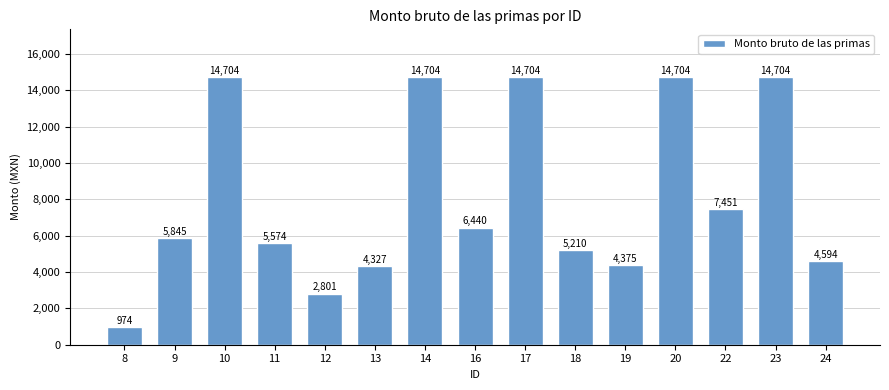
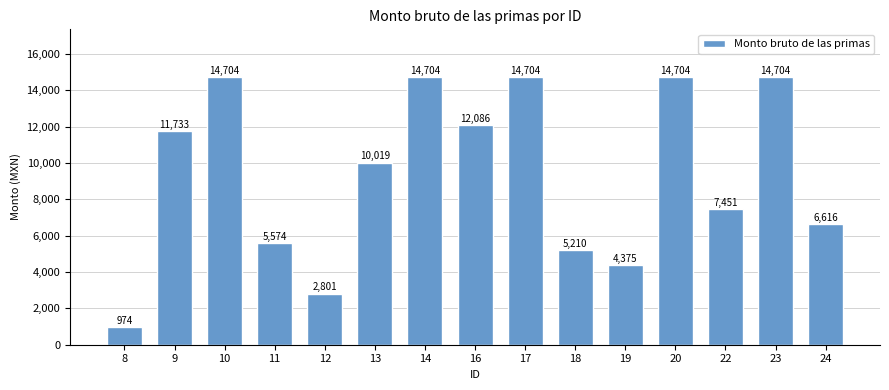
  {
    "8": "974",
-   "9": "5,845",
+   "9": "11,733",
    "10": "14,704",
    "11": "5,574",
    "12": "2,801",
-   "13": "4,327",
+   "13": "10,019",
    "14": "14,704",
-   "16": "6,440",
+   "16": "12,086",
    "17": "14,704",
    "18": "5,210",
    "19": "4,375",
    "20": "14,704",
    "22": "7,451",
    "23": "14,704",
-   "24": "4,594"
+   "24": "6,616"
  }
